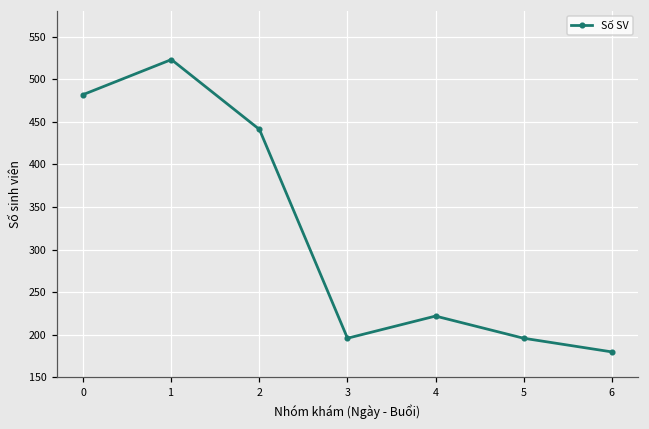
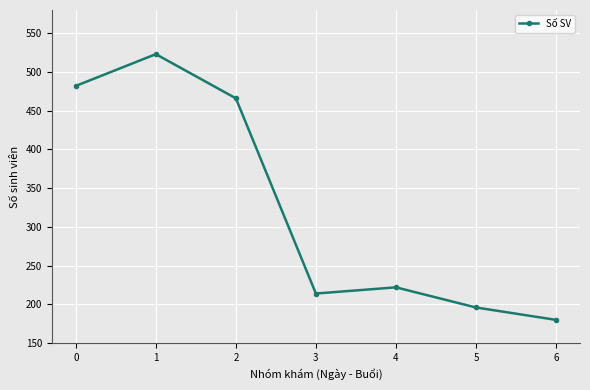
  {
    "0": 480,
    "1": 520,
-   "2": 440,
-   "3": 200,
+   "2": 470,
+   "3": 210,
    "4": 220,
    "5": 200,
    "6": 180
  }
